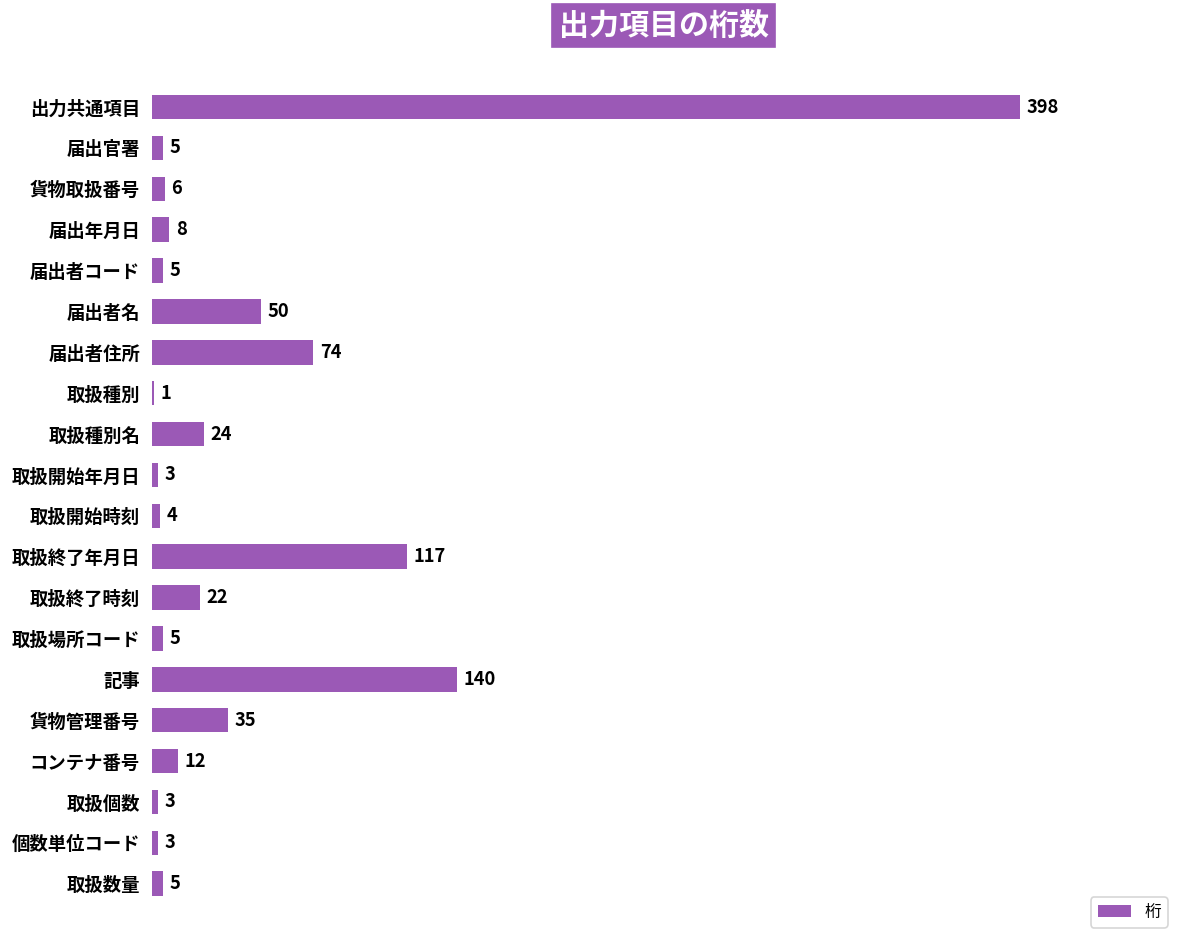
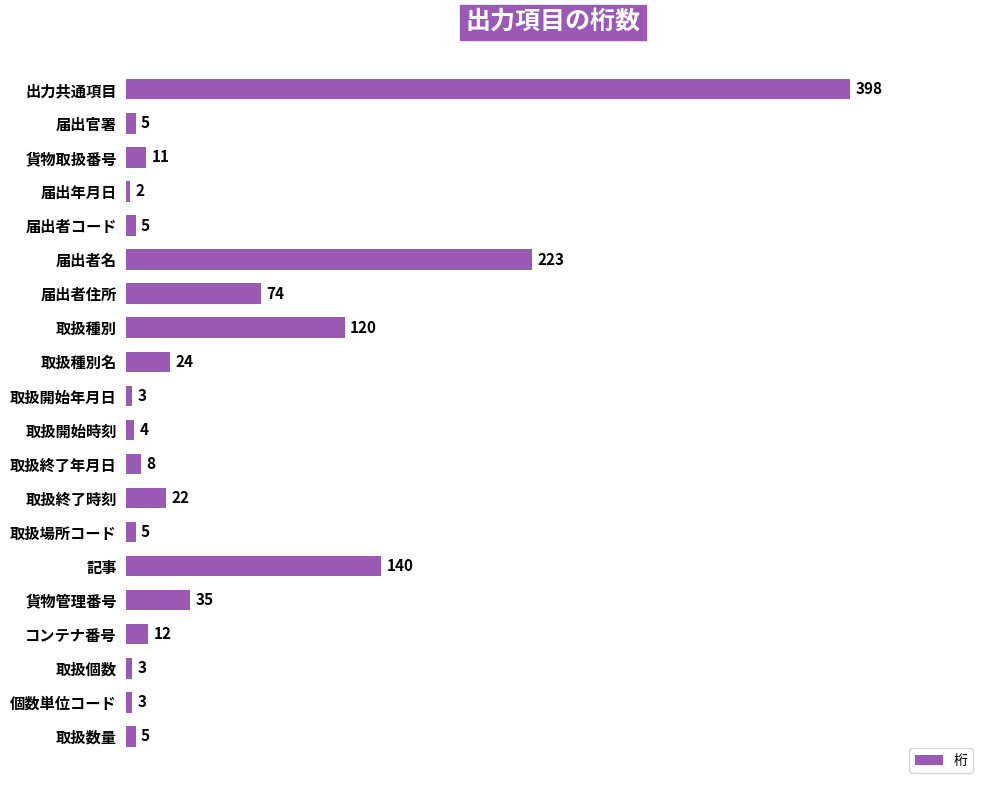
  {
    "出力共通項目": 398,
    "届出官署": 5,
-   "貨物取扱番号": 6,
-   "届出年月日": 8,
+   "貨物取扱番号": 11,
+   "届出年月日": 2,
    "届出者コード": 5,
-   "届出者名": 50,
+   "届出者名": 223,
    "届出者住所": 74,
-   "取扱種別": 1,
+   "取扱種別": 120,
    "取扱種別名": 24,
    "取扱開始年月日": 3,
    "取扱開始時刻": 4,
-   "取扱終了年月日": 117,
+   "取扱終了年月日": 8,
    "取扱終了時刻": 22,
    "取扱場所コード": 5,
    "記事": 140,
    "貨物管理番号": 35,
    "コンテナ番号": 12,
    "取扱個数": 3,
    "個数単位コード": 3,
    "取扱数量": 5
  }
